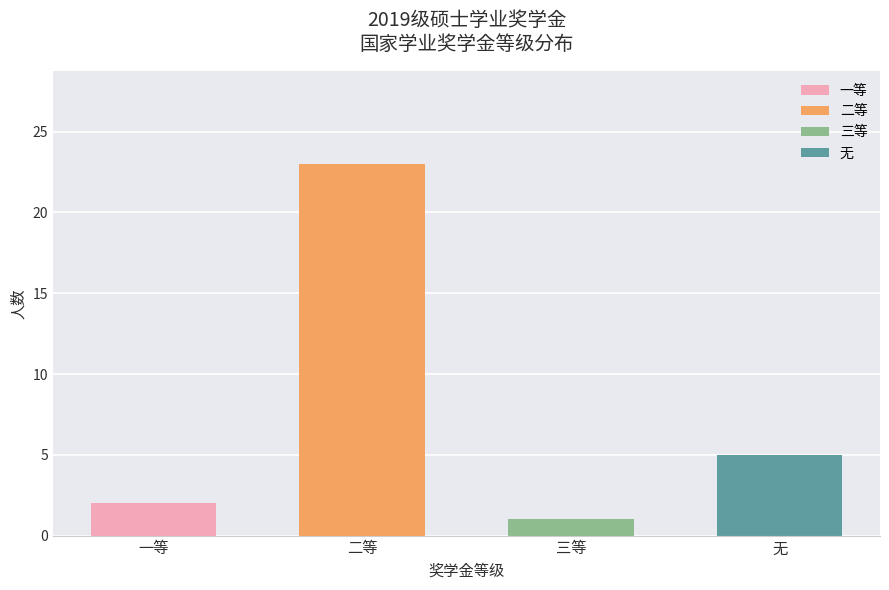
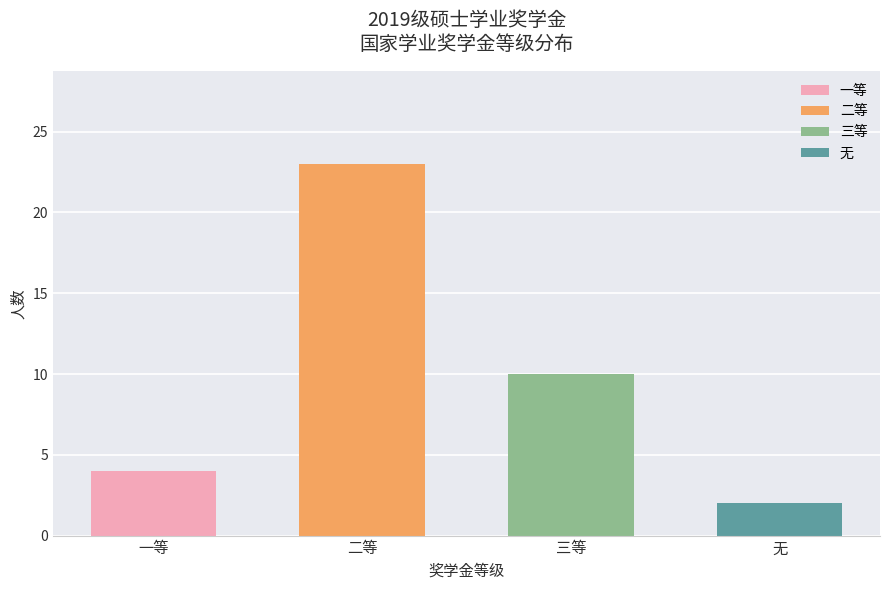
  {
-   "一等": 2,
+   "一等": 4,
    "二等": 23,
-   "三等": 1,
-   "无": 5
+   "三等": 10,
+   "无": 2
  }
